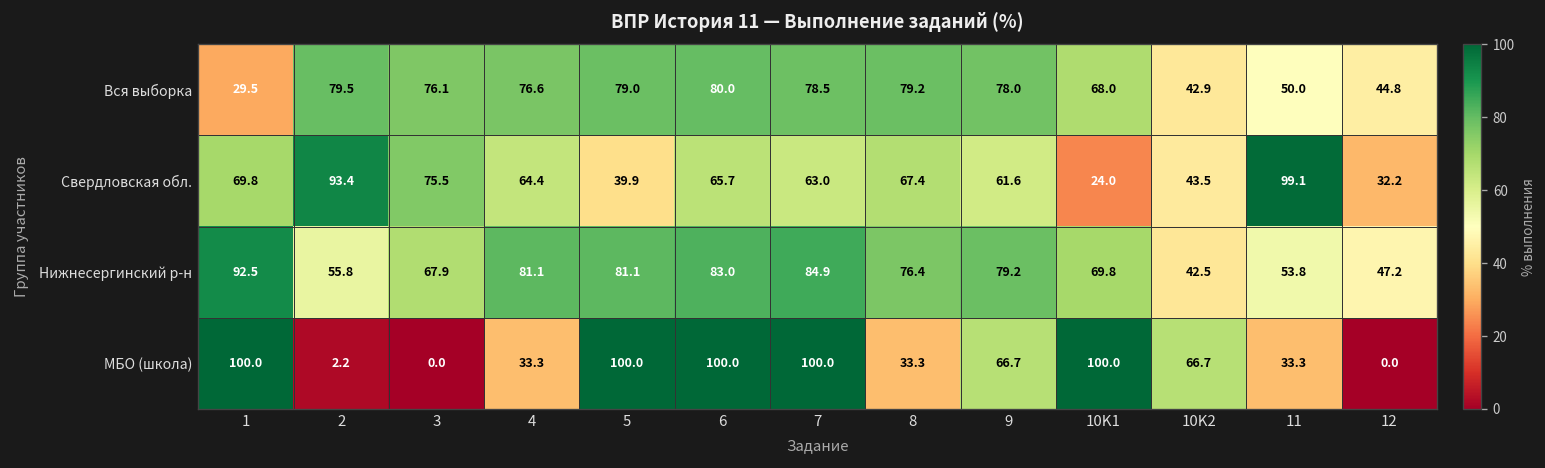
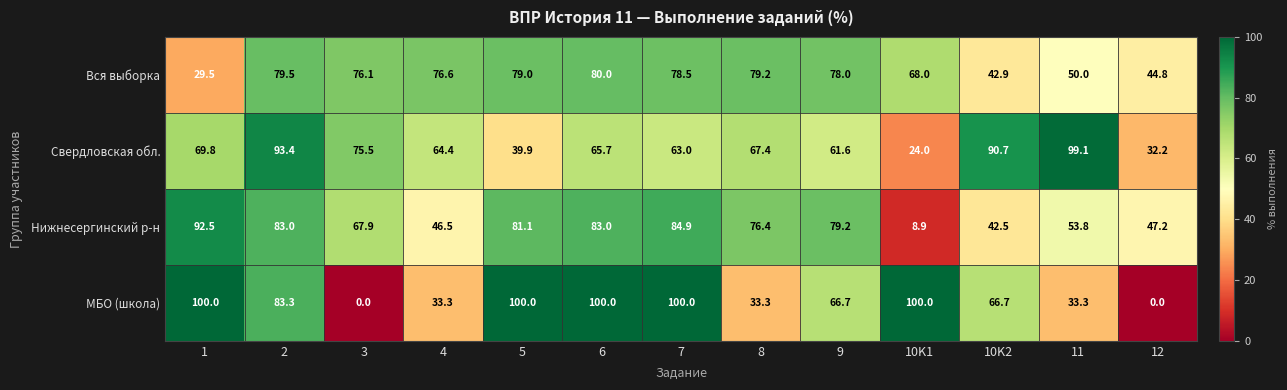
  {
    "Вся выборка": {
      "1": 29.5,
      "2": 79.5,
      "3": 76.1,
      "4": 76.6,
      "5": 79.0,
      "6": 80.0,
      "7": 78.5,
      "8": 79.2,
      "9": 78.0,
      "10K1": 68.0,
      "10K2": 42.9,
      "11": 50.0,
      "12": 44.8
    },
    "Свердловская обл.": {
      "1": 69.8,
      "2": 93.4,
      "3": 75.5,
      "4": 64.4,
      "5": 39.9,
      "6": 65.7,
      "7": 63.0,
      "8": 67.4,
      "9": 61.6,
      "10K1": 24.0,
-     "10K2": 43.5,
+     "10K2": 90.7,
      "11": 99.1,
      "12": 32.2
    },
    "Нижнесергинский р-н": {
      "1": 92.5,
-     "2": 55.8,
+     "2": 83.0,
      "3": 67.9,
-     "4": 81.1,
+     "4": 46.5,
      "5": 81.1,
      "6": 83.0,
      "7": 84.9,
      "8": 76.4,
      "9": 79.2,
-     "10K1": 69.8,
+     "10K1": 8.9,
      "10K2": 42.5,
      "11": 53.8,
      "12": 47.2
    },
    "МБО (школа)": {
      "1": 100.0,
-     "2": 2.2,
+     "2": 83.3,
      "3": 0.0,
      "4": 33.3,
      "5": 100.0,
      "6": 100.0,
      "7": 100.0,
      "8": 33.3,
      "9": 66.7,
      "10K1": 100.0,
      "10K2": 66.7,
      "11": 33.3,
      "12": 0.0
    }
  }
